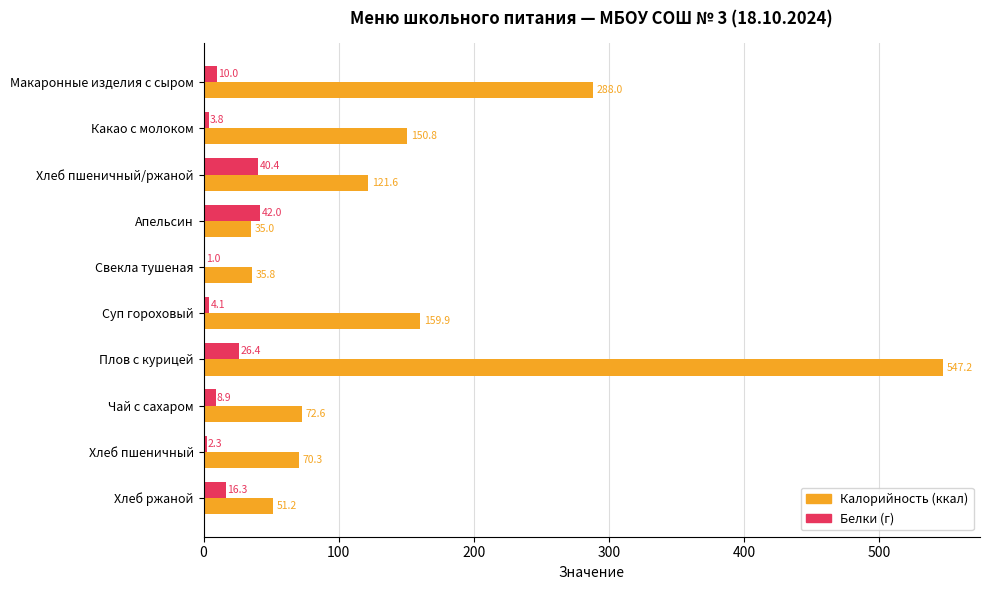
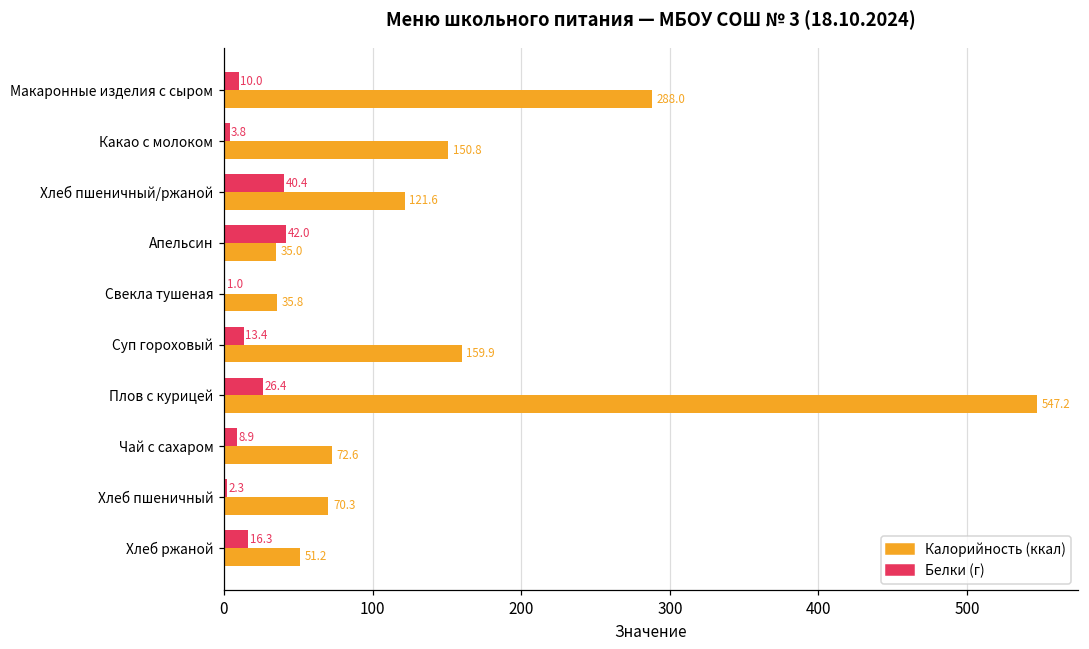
  {
    "Калорийность (ккал)": {
      "Макаронные изделия с сыром": 288.0,
      "Какао с молоком": 150.8,
      "Хлеб пшеничный/ржаной": 121.6,
      "Апельсин": 35.0,
      "Свекла тушеная": 35.8,
      "Суп гороховый": 159.9,
      "Плов с курицей": 547.2,
      "Чай с сахаром": 72.6,
      "Хлеб пшеничный": 70.3,
      "Хлеб ржаной": 51.2
    },
    "Белки (г)": {
      "Макаронные изделия с сыром": 10.0,
      "Какао с молоком": 3.8,
      "Хлеб пшеничный/ржаной": 40.4,
      "Апельсин": 42.0,
      "Свекла тушеная": 1.0,
-     "Суп гороховый": 4.1,
+     "Суп гороховый": 13.4,
      "Плов с курицей": 26.4,
      "Чай с сахаром": 8.9,
      "Хлеб пшеничный": 2.3,
      "Хлеб ржаной": 16.3
    }
  }
